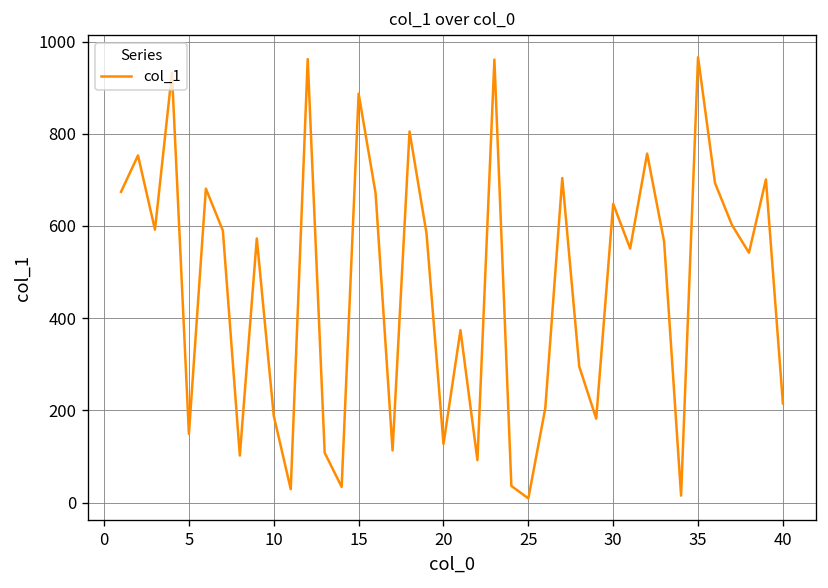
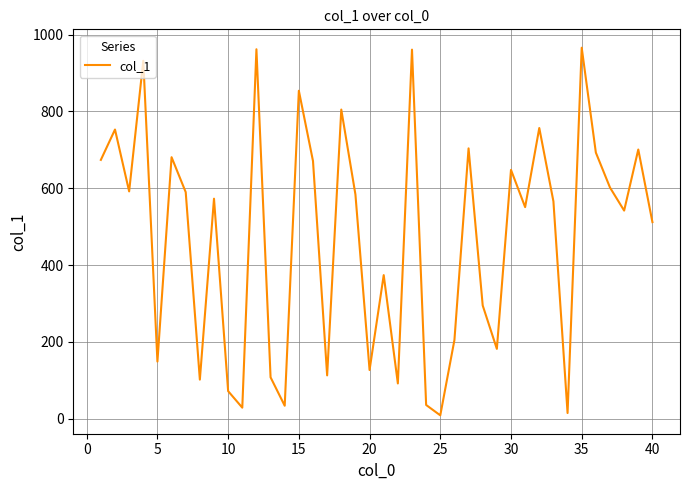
  {
    "5": 150,
-   "10": 190,
-   "15": 890,
+   "10": 70,
+   "15": 850,
    "20": 130,
    "25": 10,
    "30": 650,
    "35": 970,
-   "40": 220
+   "40": 510
  }
